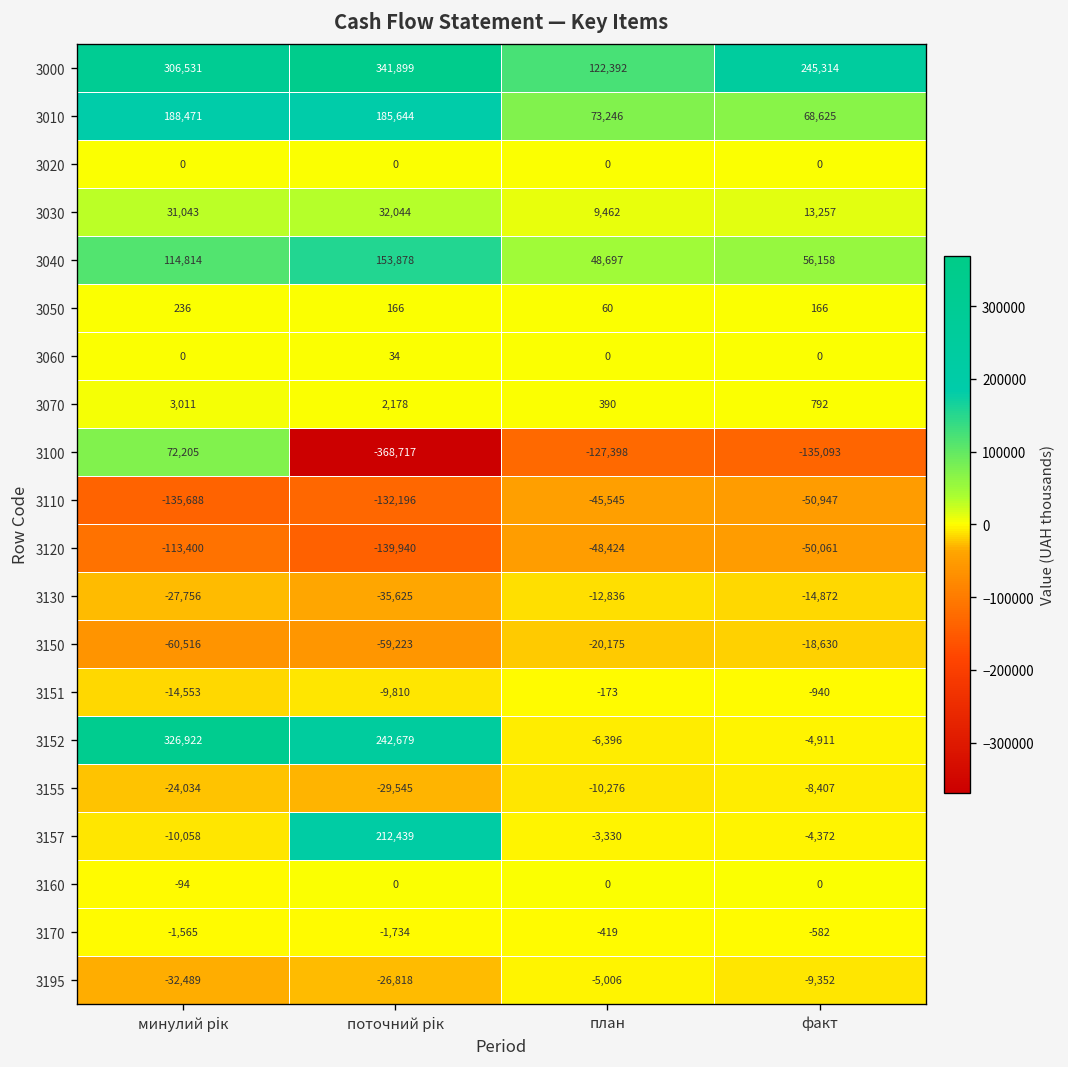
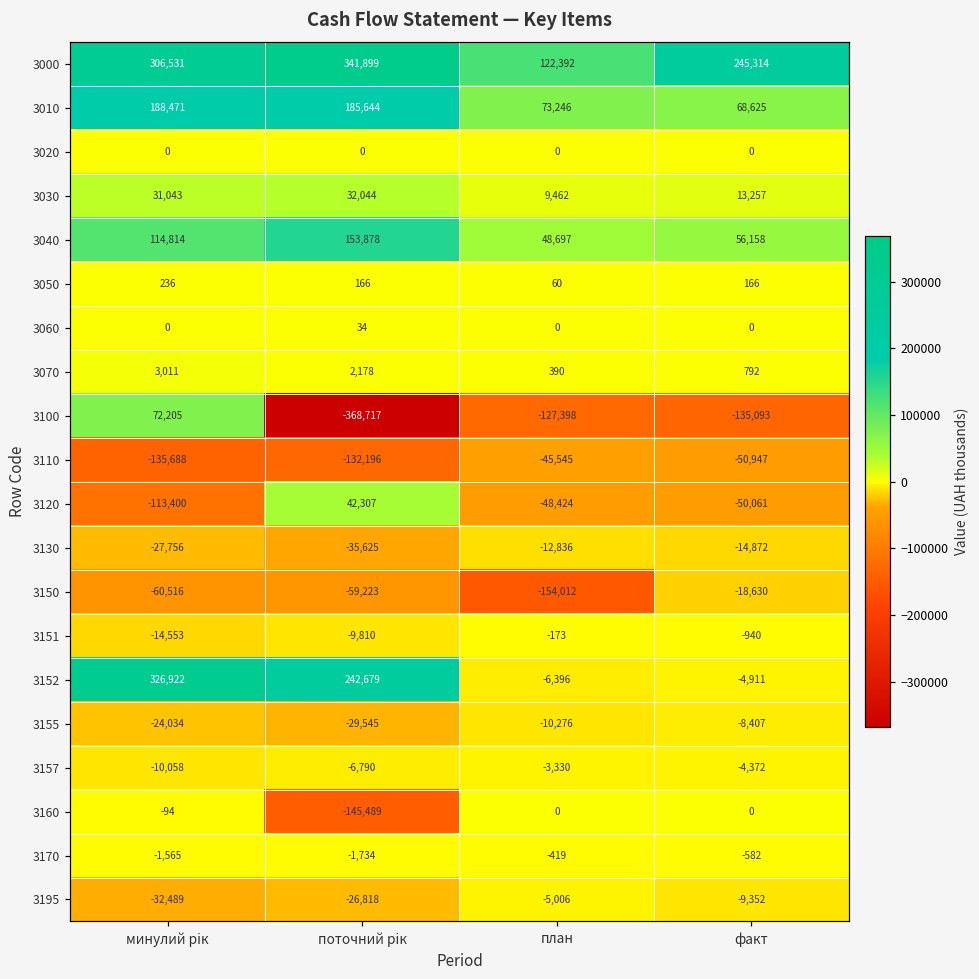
  {
    "3000": {
      "минулий рік": "306,531",
      "поточний рік": "341,899",
      "план": "122,392",
      "факт": "245,314"
    },
    "3010": {
      "минулий рік": "188,471",
      "поточний рік": "185,644",
      "план": "73,246",
      "факт": "68,625"
    },
    "3020": {
      "минулий рік": "0",
      "поточний рік": "0",
      "план": "0",
      "факт": "0"
    },
    "3030": {
      "минулий рік": "31,043",
      "поточний рік": "32,044",
      "план": "9,462",
      "факт": "13,257"
    },
    "3040": {
      "минулий рік": "114,814",
      "поточний рік": "153,878",
      "план": "48,697",
      "факт": "56,158"
    },
    "3050": {
      "минулий рік": "236",
      "поточний рік": "166",
      "план": "60",
      "факт": "166"
    },
    "3060": {
      "минулий рік": "0",
      "поточний рік": "34",
      "план": "0",
      "факт": "0"
    },
    "3070": {
      "минулий рік": "3,011",
      "поточний рік": "2,178",
      "план": "390",
      "факт": "792"
    },
    "3100": {
      "минулий рік": "72,205",
      "поточний рік": "-368,717",
      "план": "-127,398",
      "факт": "-135,093"
    },
    "3110": {
      "минулий рік": "-135,688",
      "поточний рік": "-132,196",
      "план": "-45,545",
      "факт": "-50,947"
    },
    "3120": {
      "минулий рік": "-113,400",
-     "поточний рік": "-139,940",
+     "поточний рік": "42,307",
      "план": "-48,424",
      "факт": "-50,061"
    },
    "3130": {
      "минулий рік": "-27,756",
      "поточний рік": "-35,625",
      "план": "-12,836",
      "факт": "-14,872"
    },
    "3150": {
      "минулий рік": "-60,516",
      "поточний рік": "-59,223",
-     "план": "-20,175",
+     "план": "-154,012",
      "факт": "-18,630"
    },
    "3151": {
      "минулий рік": "-14,553",
      "поточний рік": "-9,810",
      "план": "-173",
      "факт": "-940"
    },
    "3152": {
      "минулий рік": "326,922",
      "поточний рік": "242,679",
      "план": "-6,396",
      "факт": "-4,911"
    },
    "3155": {
      "минулий рік": "-24,034",
      "поточний рік": "-29,545",
      "план": "-10,276",
      "факт": "-8,407"
    },
    "3157": {
      "минулий рік": "-10,058",
-     "поточний рік": "212,439",
+     "поточний рік": "-6,790",
      "план": "-3,330",
      "факт": "-4,372"
    },
    "3160": {
      "минулий рік": "-94",
-     "поточний рік": "0",
+     "поточний рік": "-145,489",
      "план": "0",
      "факт": "0"
    },
    "3170": {
      "минулий рік": "-1,565",
      "поточний рік": "-1,734",
      "план": "-419",
      "факт": "-582"
    },
    "3195": {
      "минулий рік": "-32,489",
      "поточний рік": "-26,818",
      "план": "-5,006",
      "факт": "-9,352"
    }
  }
